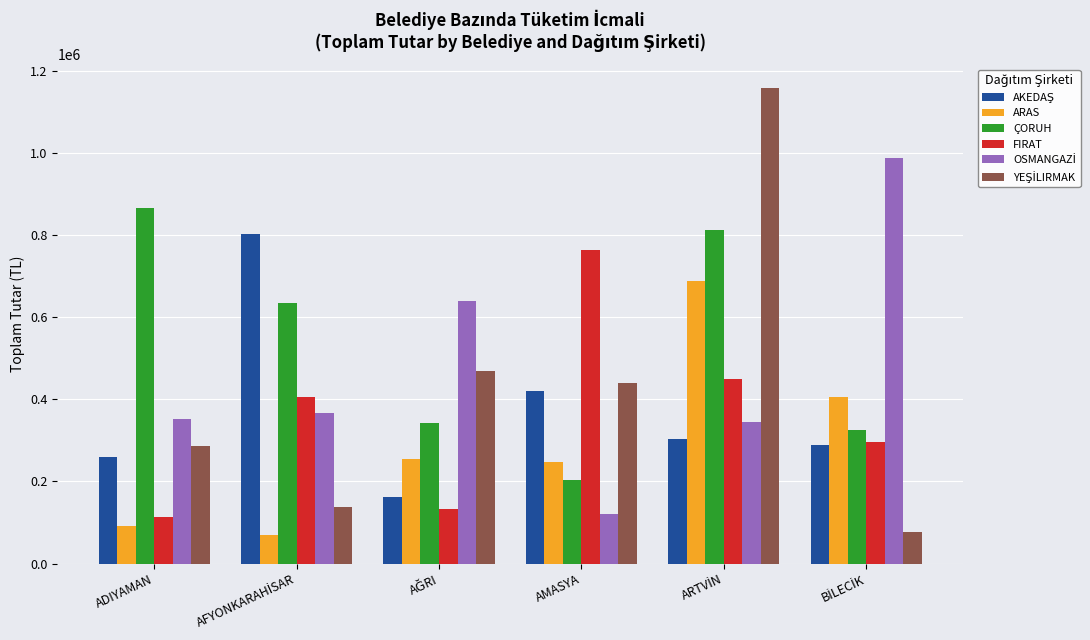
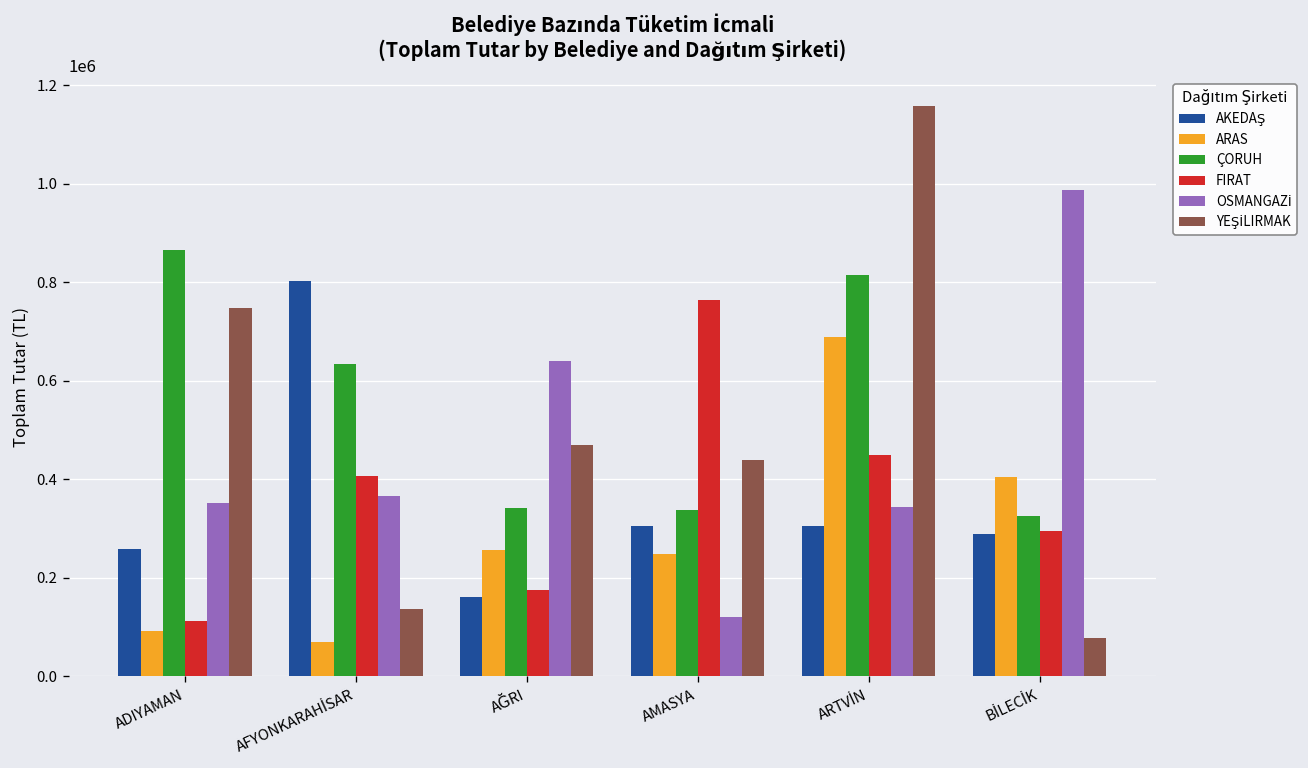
  {
    "AKEDAŞ": {
      "ADIYAMAN": 260000,
      "AFYONKARAHİSAR": 800000,
      "AĞRI": 160000,
-     "AMASYA": 420000,
+     "AMASYA": 300000,
      "ARTVİN": 300000,
      "BİLECİK": 290000
    },
    "ARAS": {
      "ADIYAMAN": 90000,
      "AFYONKARAHİSAR": 70000,
      "AĞRI": 260000,
      "AMASYA": 250000,
      "ARTVİN": 690000,
      "BİLECİK": 400000
    },
    "ÇORUH": {
      "ADIYAMAN": 870000,
      "AFYONKARAHİSAR": 630000,
      "AĞRI": 340000,
-     "AMASYA": 200000,
+     "AMASYA": 340000,
      "ARTVİN": 810000,
      "BİLECİK": 330000
    },
    "FIRAT": {
      "ADIYAMAN": 110000,
      "AFYONKARAHİSAR": 410000,
-     "AĞRI": 130000,
+     "AĞRI": 180000,
      "AMASYA": 760000,
      "ARTVİN": 450000,
      "BİLECİK": 300000
    },
    "OSMANGAZİ": {
      "ADIYAMAN": 350000,
      "AFYONKARAHİSAR": 370000,
      "AĞRI": 640000,
      "AMASYA": 120000,
      "ARTVİN": 340000,
      "BİLECİK": 990000
    },
    "YEŞİLIRMAK": {
-     "ADIYAMAN": 290000,
+     "ADIYAMAN": 750000,
      "AFYONKARAHİSAR": 140000,
      "AĞRI": 470000,
      "AMASYA": 440000,
      "ARTVİN": 1160000,
      "BİLECİK": 80000
    }
  }
